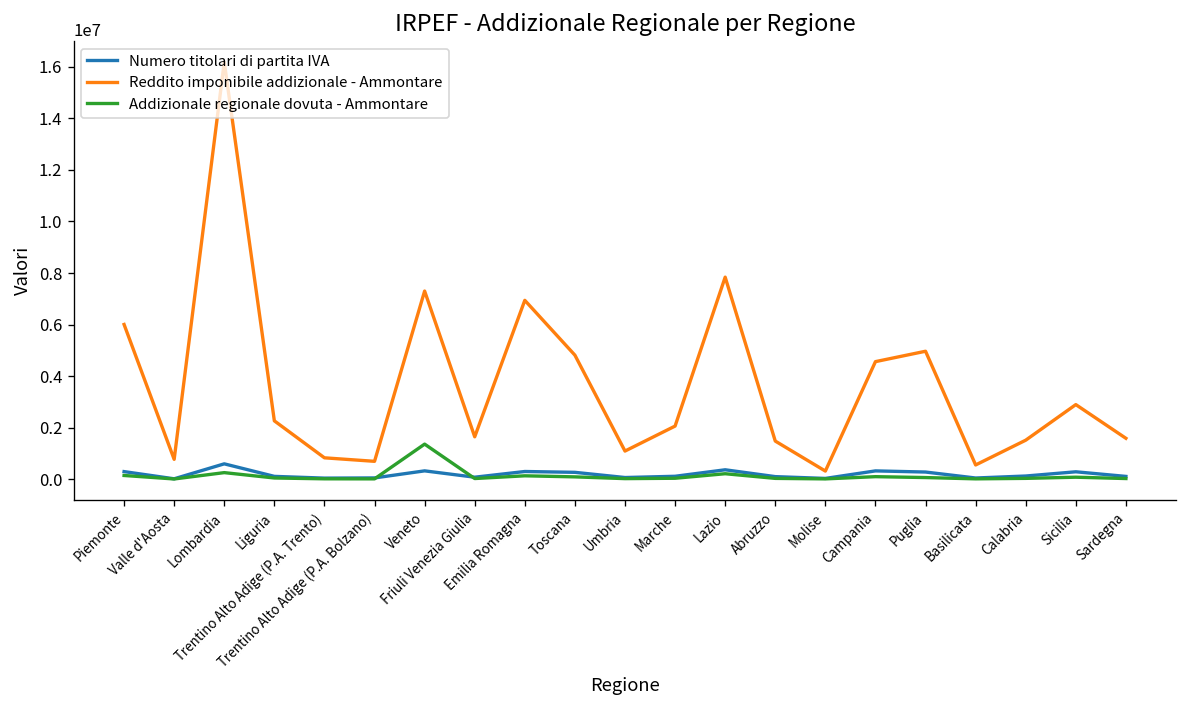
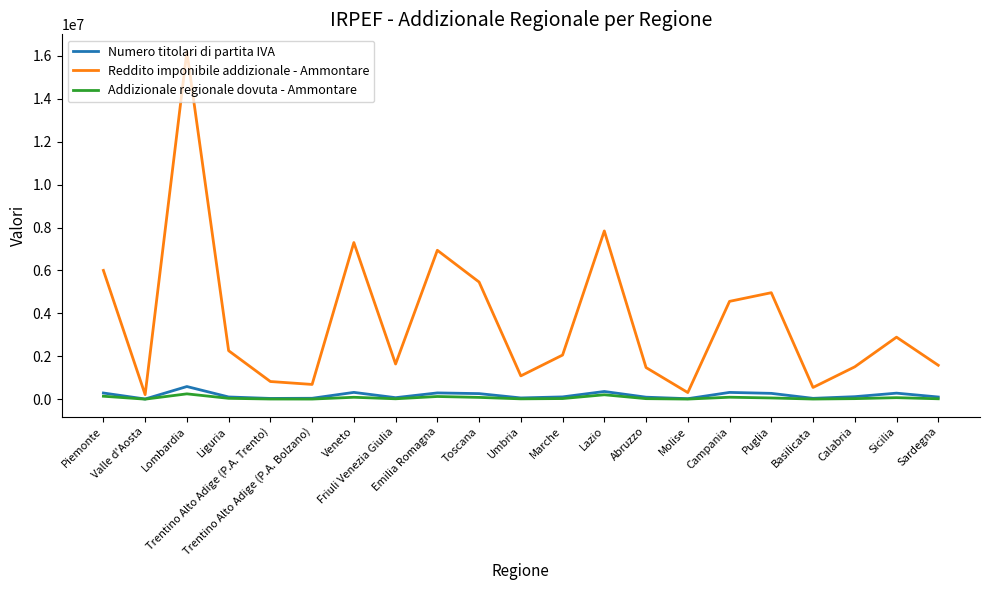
  {
    "Numero titolari di partita IVA": {
      "Piemonte": 300000,
      "Lombardia": 600000,
      "Veneto": 300000,
      "Emilia Romagna": 300000,
      "Toscana": 300000,
      "Lazio": 400000,
      "Campania": 300000,
      "Puglia": 300000,
      "Sicilia": 300000
    },
    "Reddito imponibile addizionale - Ammontare": {
      "Piemonte": 6000000,
-     "Valle d'Aosta": 800000,
+     "Valle d'Aosta": 200000,
      "Liguria": 2300000,
      "Trentino Alto Adige (P.A. Trento)": 800000,
      "Trentino Alto Adige (P.A. Bolzano)": 700000,
      "Veneto": 7300000,
      "Friuli Venezia Giulia": 1600000,
      "Emilia Romagna": 6900000,
-     "Toscana": 4800000,
+     "Toscana": 5500000,
      "Umbria": 1100000,
      "Marche": 2100000,
      "Lazio": 7800000,
      "Abruzzo": 1500000,
      "Molise": 300000,
      "Campania": 4600000,
      "Puglia": 5000000,
      "Basilicata": 500000,
      "Calabria": 1500000,
      "Sicilia": 2900000,
      "Sardegna": 1600000
    },
    "Addizionale regionale dovuta - Ammontare": {
      "Piemonte": 100000,
      "Lombardia": 200000,
-     "Veneto": 1400000,
+     "Veneto": 100000,
      "Emilia Romagna": 100000,
      "Toscana": 100000,
      "Lazio": 200000,
      "Campania": 100000,
      "Puglia": 100000,
      "Sicilia": 100000
    }
  }
